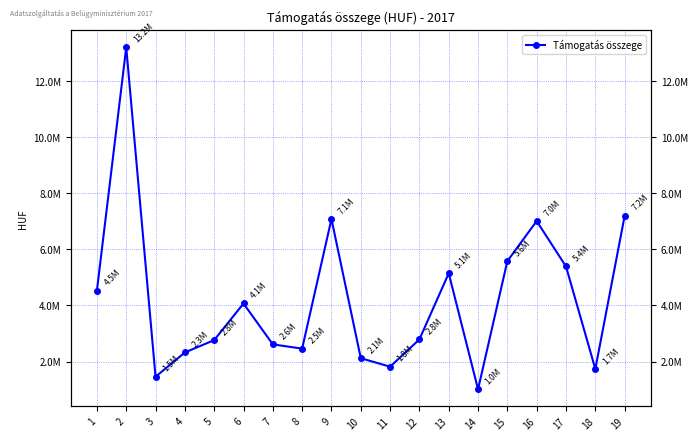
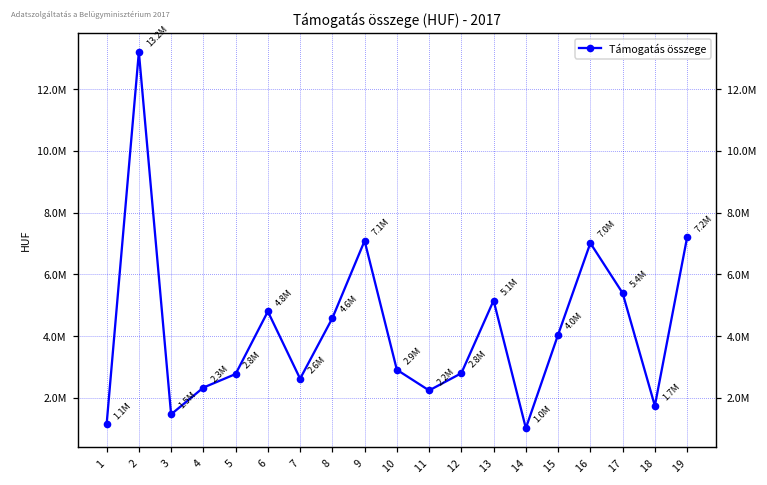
  {
-   "1": "4.5M",
+   "1": "1.1M",
    "2": "13.2M",
    "3": "1.5M",
    "4": "2.3M",
    "5": "2.8M",
-   "6": "4.1M",
+   "6": "4.8M",
    "7": "2.6M",
-   "8": "2.5M",
+   "8": "4.6M",
    "9": "7.1M",
-   "10": "2.1M",
-   "11": "1.8M",
+   "10": "2.9M",
+   "11": "2.2M",
    "12": "2.8M",
    "13": "5.1M",
    "14": "1.0M",
-   "15": "5.6M",
+   "15": "4.0M",
    "16": "7.0M",
    "17": "5.4M",
    "18": "1.7M",
    "19": "7.2M"
  }
